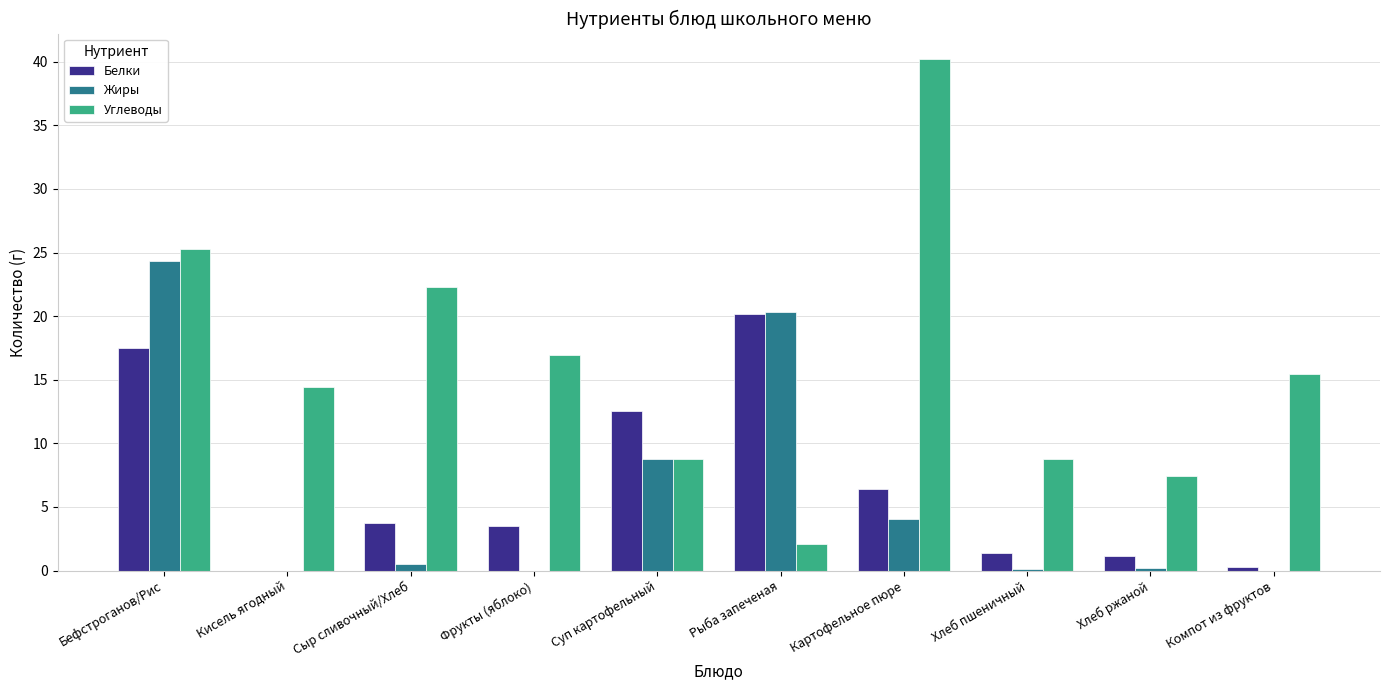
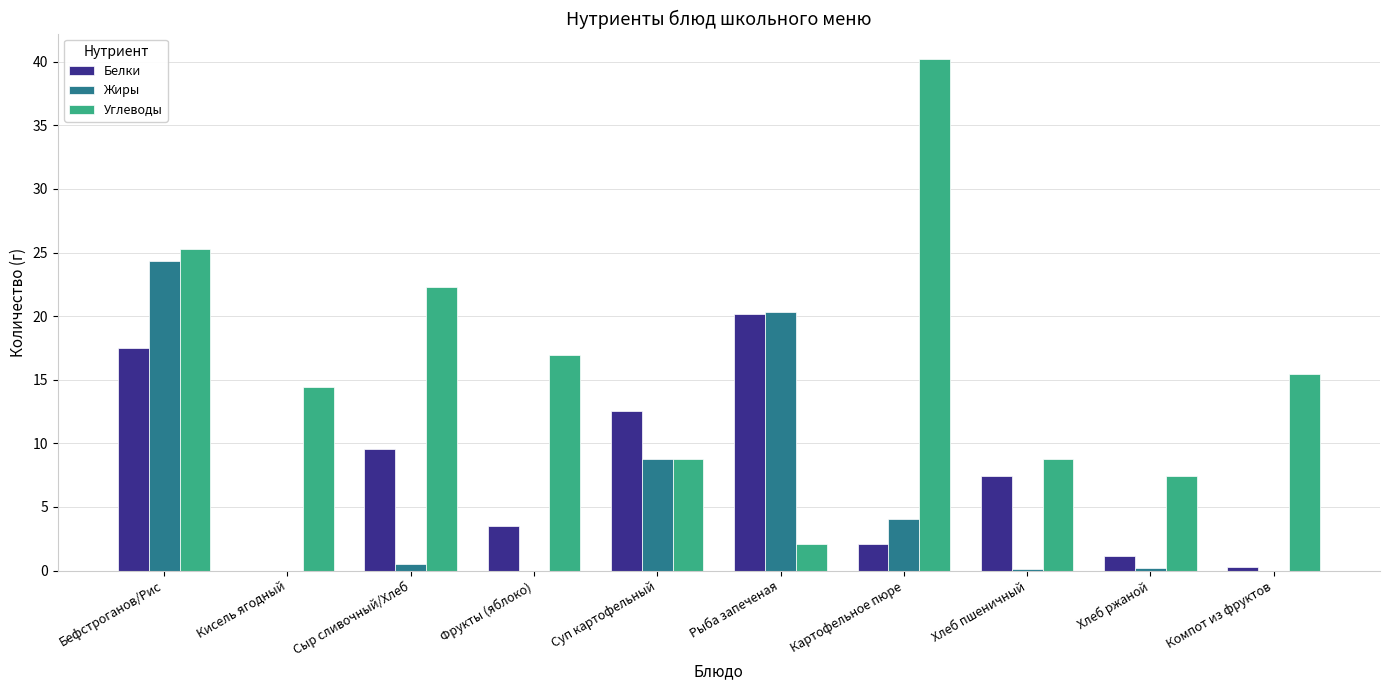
  {
    "Белки": {
      "Бефстроганов/Рис": 17.5,
      "Кисель ягодный": 0.0,
-     "Сыр сливочный/Хлеб": 3.8,
+     "Сыр сливочный/Хлеб": 9.6,
      "Фрукты (яблоко)": 3.5,
      "Суп картофельный": 12.6,
      "Рыба запеченая": 20.2,
-     "Картофельное пюре": 6.5,
-     "Хлеб пшеничный": 1.4,
+     "Картофельное пюре": 2.1,
+     "Хлеб пшеничный": 7.4,
      "Хлеб ржаной": 1.1,
      "Компот из фруктов": 0.3
    }
  }
